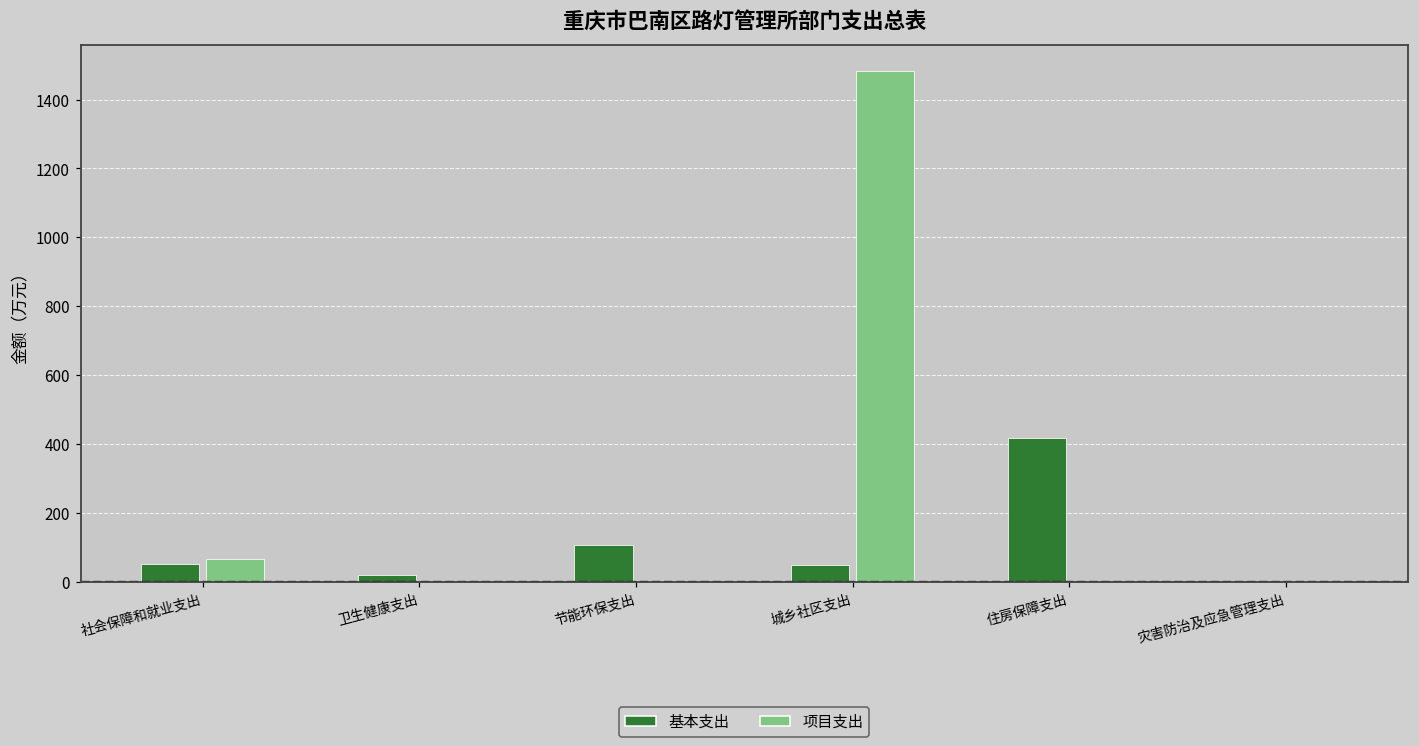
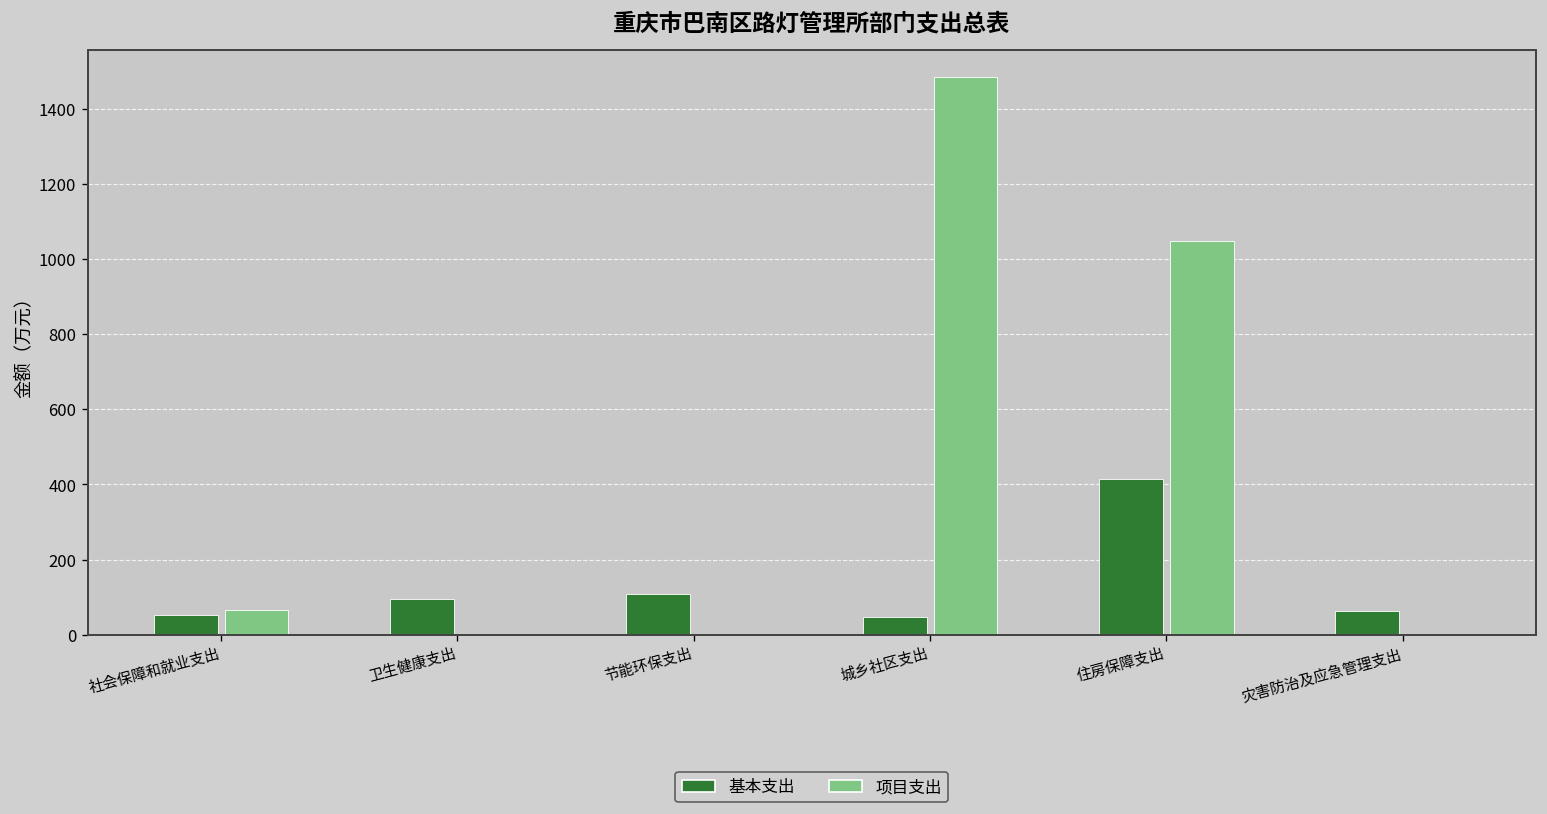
  {
    "基本支出": {
      "社会保障和就业支出": 50,
-     "卫生健康支出": 20,
+     "卫生健康支出": 90,
      "节能环保支出": 110,
      "城乡社区支出": 50,
      "住房保障支出": 420,
-     "灾害防治及应急管理支出": 0
+     "灾害防治及应急管理支出": 60
    },
    "项目支出": {
      "社会保障和就业支出": 70,
      "卫生健康支出": 0,
      "城乡社区支出": 1480,
-     "住房保障支出": 0
+     "住房保障支出": 1050
    }
  }
